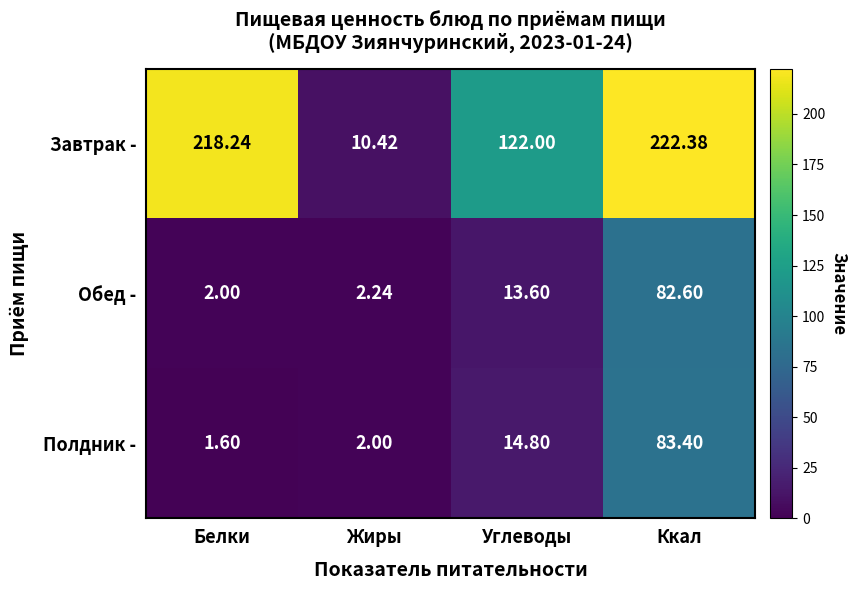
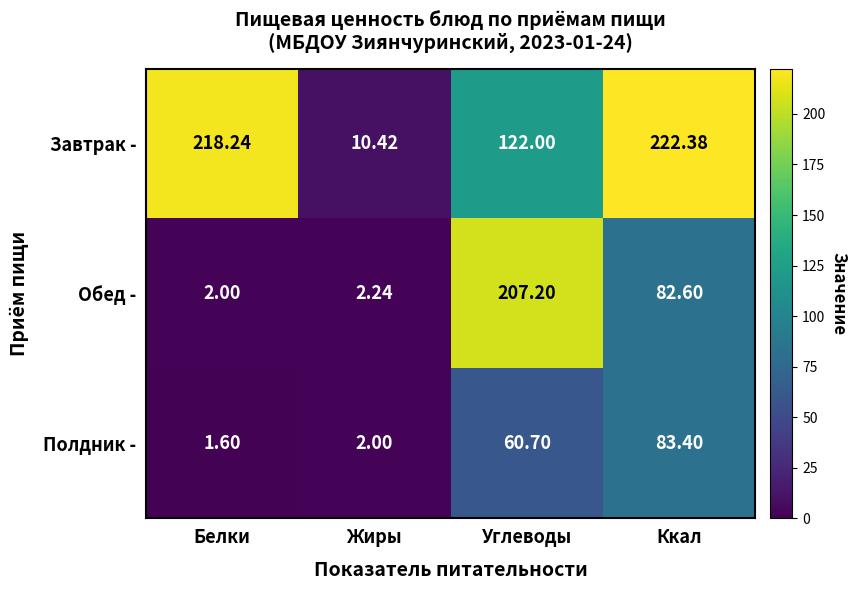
  {
    "Завтрак -": {
      "Белки": 218.24,
      "Жиры": 10.42,
      "Углеводы": 122.00,
      "Ккал": 222.38
    },
    "Обед -": {
      "Белки": 2.00,
      "Жиры": 2.24,
-     "Углеводы": 13.60,
+     "Углеводы": 207.20,
      "Ккал": 82.60
    },
    "Полдник -": {
      "Белки": 1.60,
      "Жиры": 2.00,
-     "Углеводы": 14.80,
+     "Углеводы": 60.70,
      "Ккал": 83.40
    }
  }
